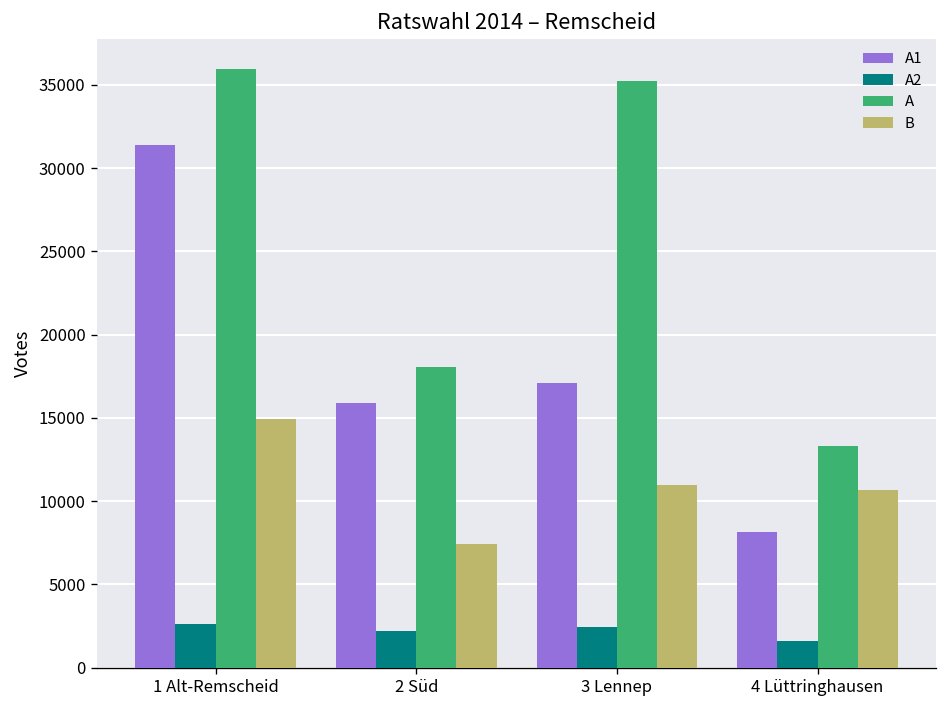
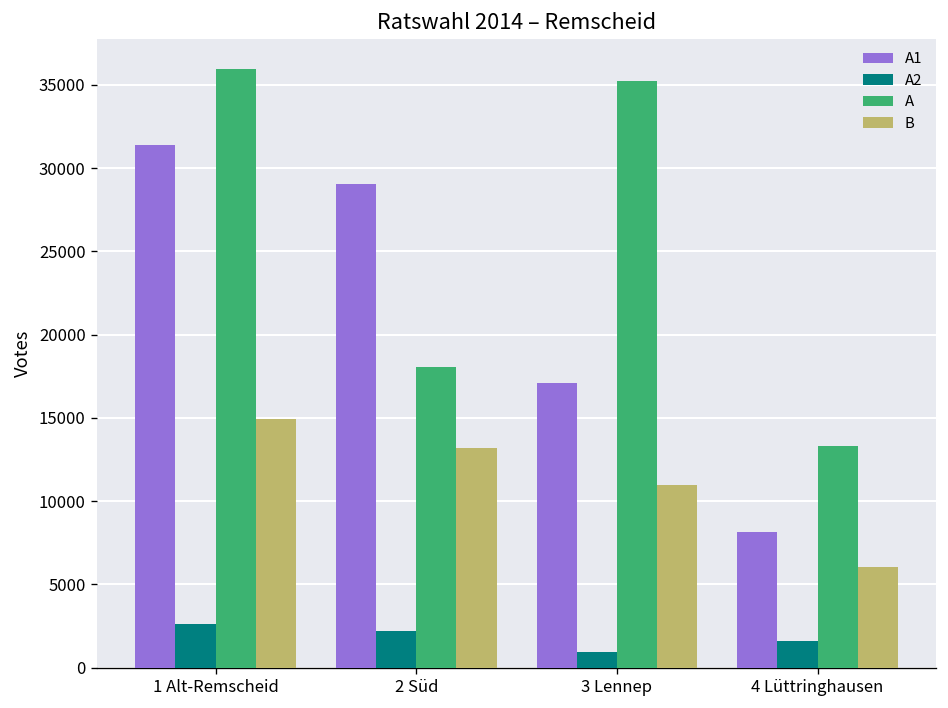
  {
    "A1": {
      "1 Alt-Remscheid": 31400,
-     "2 Süd": 15900,
+     "2 Süd": 29100,
      "3 Lennep": 17100,
      "4 Lüttringhausen": 8200
    },
    "A2": {
      "1 Alt-Remscheid": 2600,
      "2 Süd": 2200,
-     "3 Lennep": 2400,
+     "3 Lennep": 1000,
      "4 Lüttringhausen": 1600
    },
    "A": {
      "1 Alt-Remscheid": 36000,
      "2 Süd": 18100,
      "3 Lennep": 35200,
      "4 Lüttringhausen": 13300
    },
    "B": {
      "1 Alt-Remscheid": 15000,
-     "2 Süd": 7400,
+     "2 Süd": 13200,
      "3 Lennep": 10900,
-     "4 Lüttringhausen": 10700
+     "4 Lüttringhausen": 6100
    }
  }
